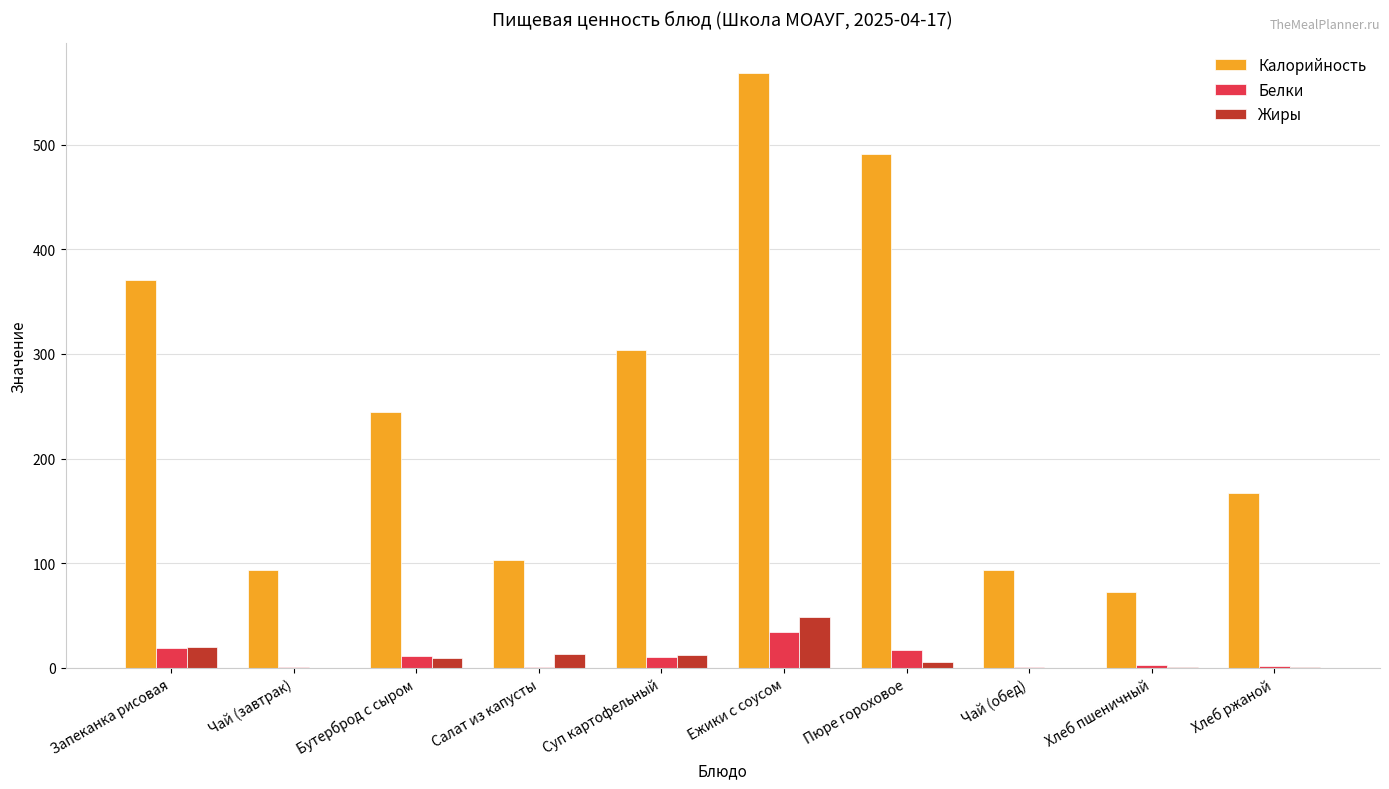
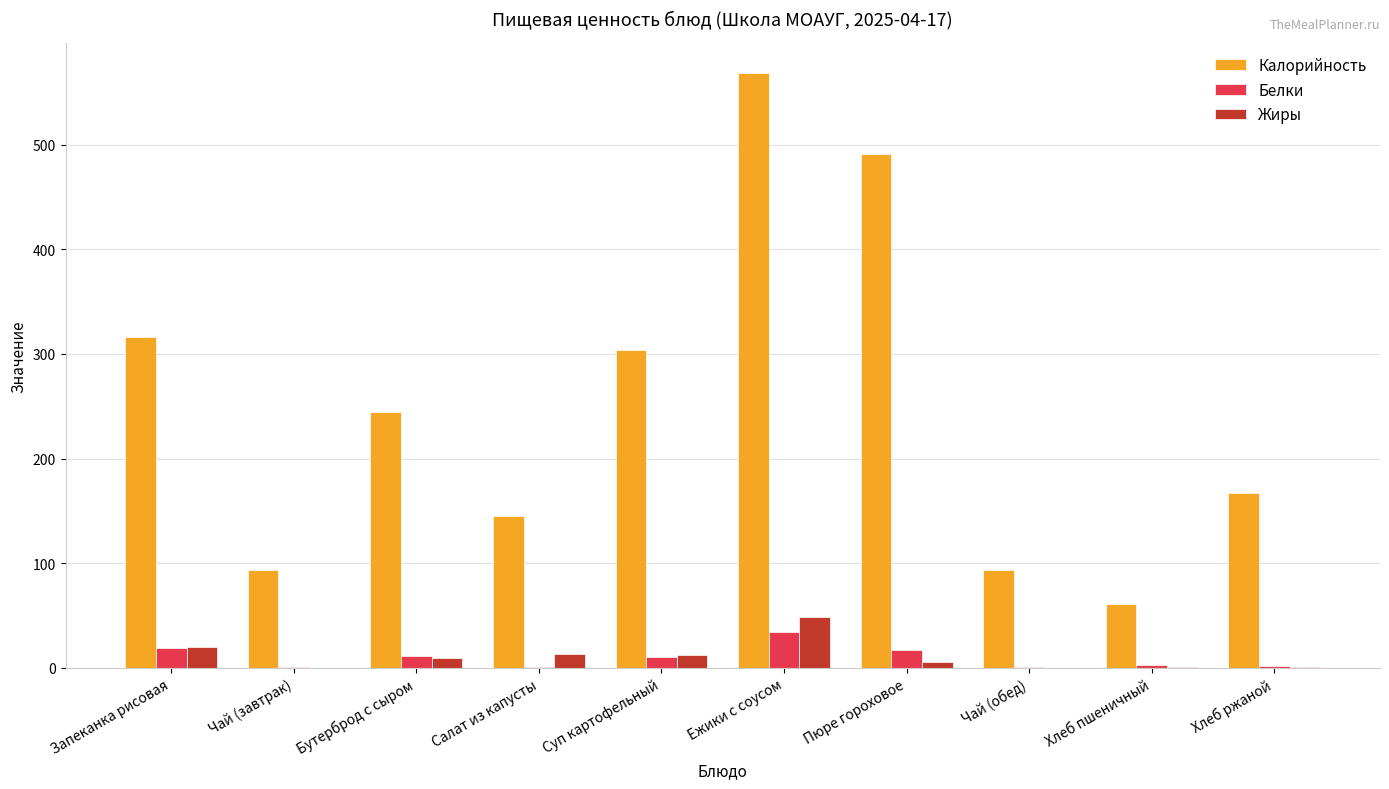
  {
    "Калорийность": {
-     "Запеканка рисовая": 371,
+     "Запеканка рисовая": 316,
      "Чай (завтрак)": 93,
      "Бутерброд с сыром": 244,
-     "Салат из капусты": 103,
+     "Салат из капусты": 145,
      "Суп картофельный": 304,
      "Ежики с соусом": 568,
      "Пюре гороховое": 491,
      "Чай (обед)": 93,
-     "Хлеб пшеничный": 72,
+     "Хлеб пшеничный": 61,
      "Хлеб ржаной": 167
    }
  }
